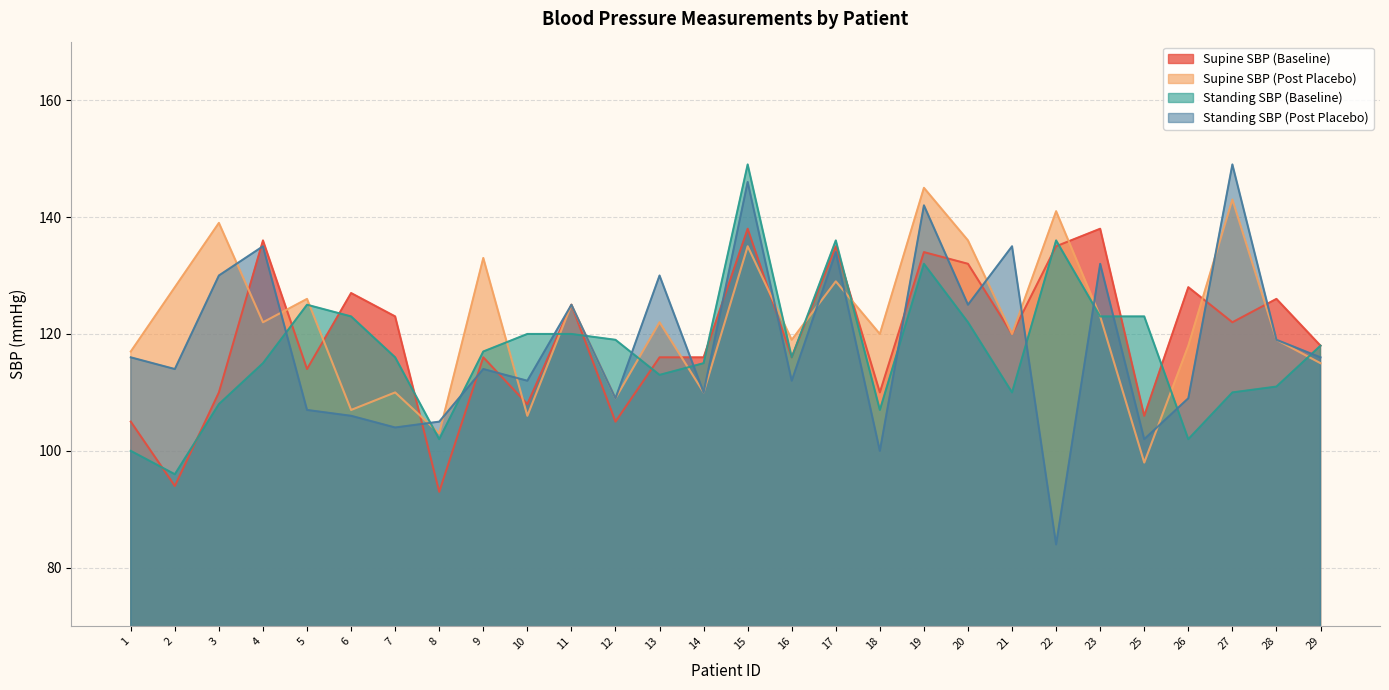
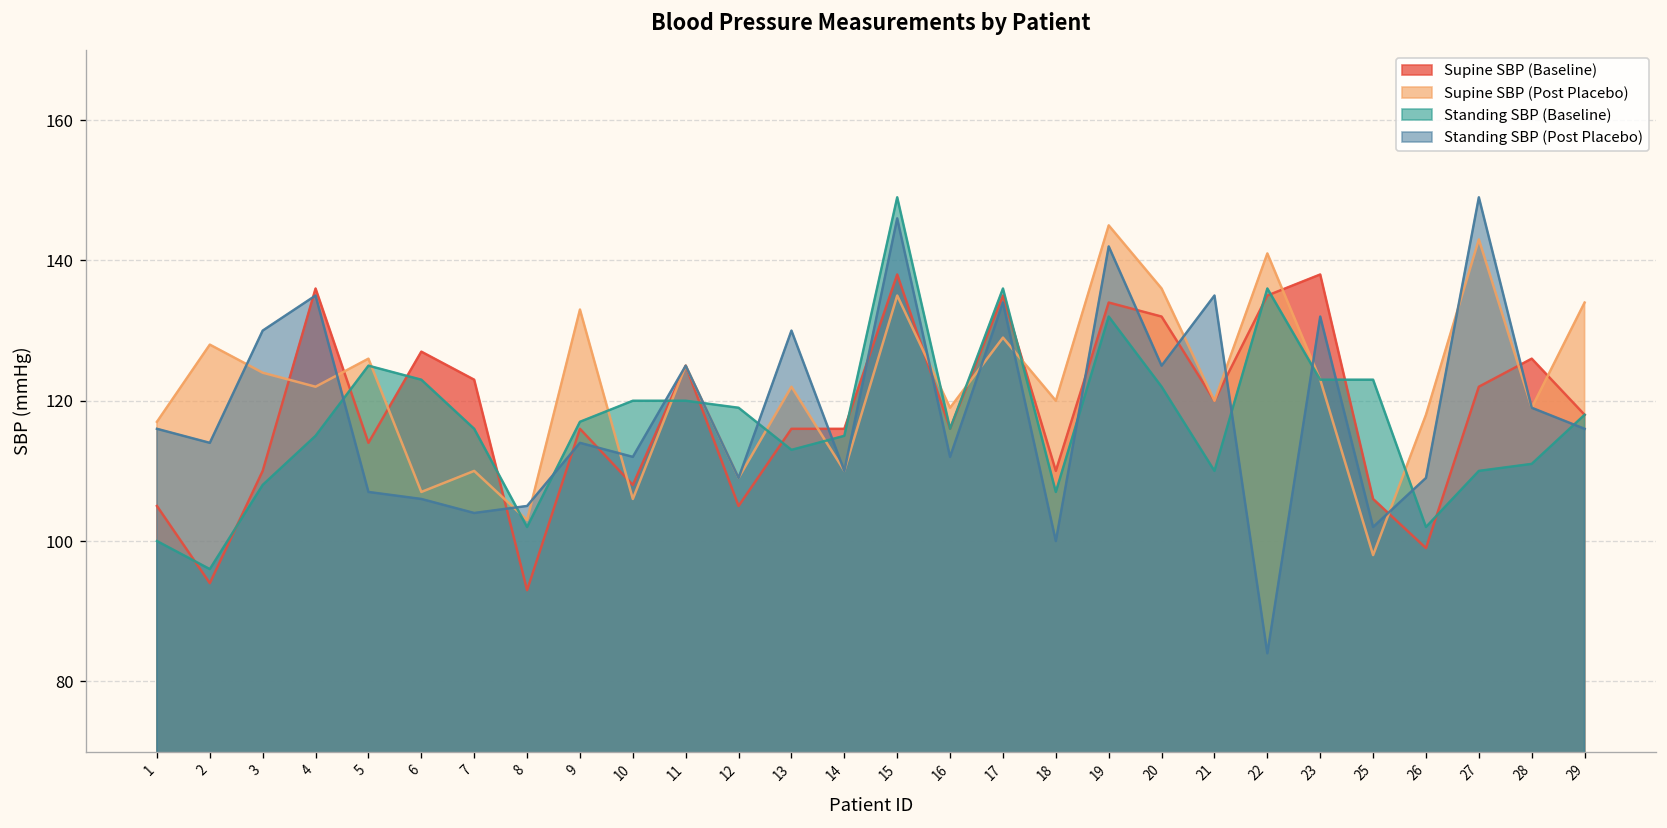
  {
    "Supine SBP (Baseline)": {
      "1": 105,
      "2": 94,
      "3": 110,
      "4": 136,
      "5": 114,
      "6": 127,
      "7": 123,
      "8": 93,
      "9": 116,
      "10": 108,
      "12": 105,
      "13": 116,
      "14": 116,
      "15": 138,
      "17": 135,
      "18": 110,
      "19": 134,
      "20": 132,
      "22": 135,
      "23": 138,
      "25": 106,
-     "26": 128,
+     "26": 99,
      "27": 122,
      "28": 126
    },
    "Supine SBP (Post Placebo)": {
      "1": 117,
      "2": 128,
-     "3": 139,
+     "3": 124,
      "4": 122,
      "5": 126,
      "6": 107,
      "7": 110,
      "8": 103,
      "9": 133,
      "10": 106,
      "13": 122,
      "15": 135,
      "16": 119,
      "17": 129,
      "18": 120,
      "19": 145,
      "20": 136,
      "22": 141,
      "25": 98,
      "26": 118,
      "27": 143,
-     "29": 115
+     "29": 134
    }
  }
